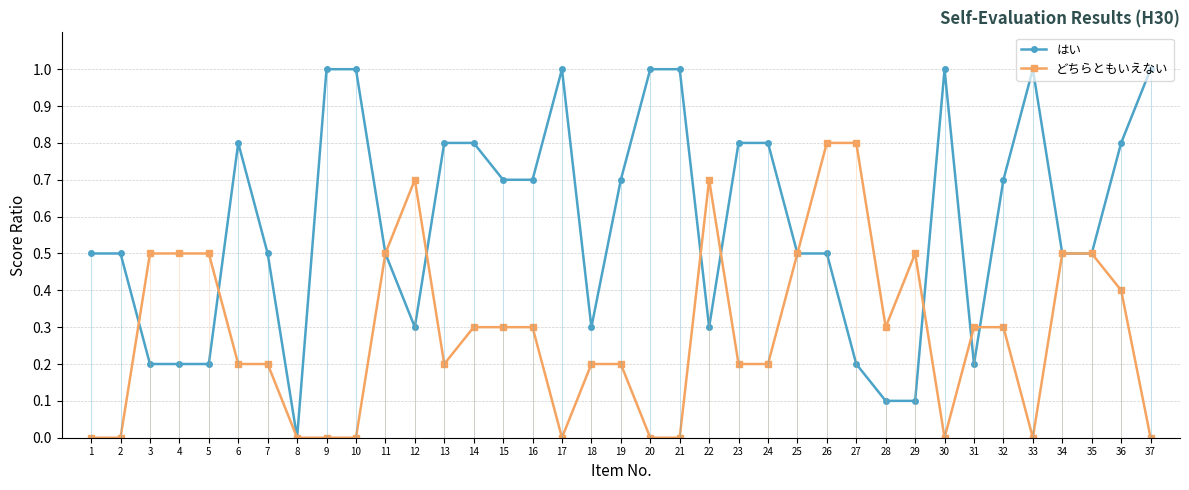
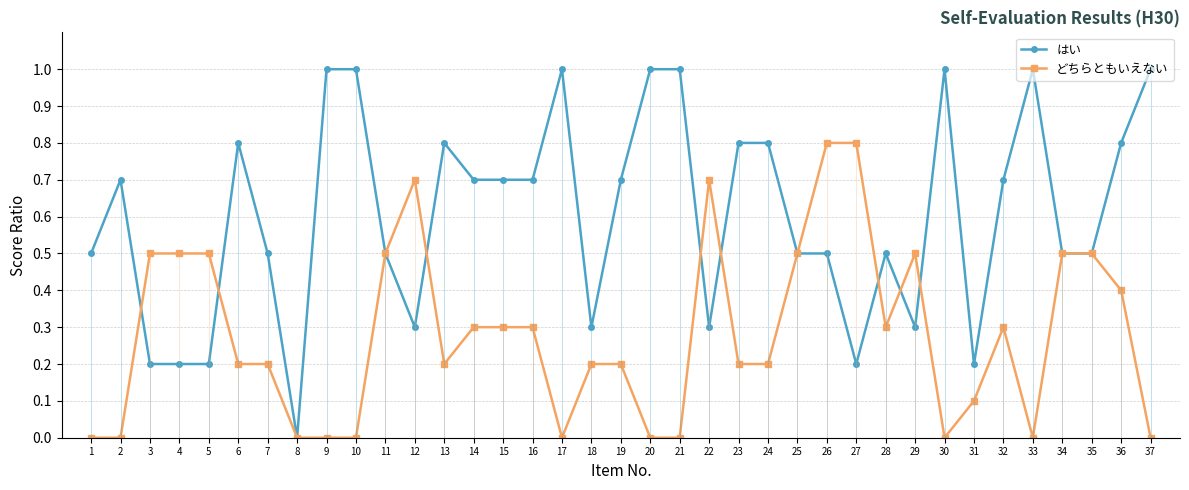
  {
    "はい": {
      "1": 0.5,
-     "2": 0.5,
+     "2": 0.7,
      "3": 0.2,
      "4": 0.2,
      "5": 0.2,
      "6": 0.8,
      "7": 0.5,
      "9": 1.0,
      "10": 1.0,
      "12": 0.3,
      "13": 0.8,
-     "14": 0.8,
+     "14": 0.7,
      "15": 0.7,
      "16": 0.7,
      "17": 1.0,
      "18": 0.3,
      "19": 0.7,
      "20": 1.0,
      "21": 1.0,
      "22": 0.3,
      "23": 0.8,
      "24": 0.8,
      "26": 0.5,
      "27": 0.2,
-     "28": 0.1,
-     "29": 0.1,
+     "28": 0.5,
+     "29": 0.3,
      "30": 1.0,
      "31": 0.2,
      "32": 0.7,
      "36": 0.8
    },
    "どちらともいえない": {
      "1": 0.0,
      "2": 0.0,
      "3": 0.5,
      "4": 0.5,
      "5": 0.5,
      "6": 0.2,
      "7": 0.2,
      "9": 0.0,
      "10": 0.0,
      "12": 0.7,
      "13": 0.2,
      "14": 0.3,
      "15": 0.3,
      "16": 0.3,
      "17": 0.0,
      "18": 0.2,
      "19": 0.2,
      "20": 0.0,
      "21": 0.0,
      "22": 0.7,
      "23": 0.2,
      "24": 0.2,
      "26": 0.8,
      "27": 0.8,
      "28": 0.3,
      "29": 0.5,
      "30": 0.0,
-     "31": 0.3,
+     "31": 0.1,
      "32": 0.3,
      "33": 0.0,
      "36": 0.4,
      "37": 0.0
    }
  }
